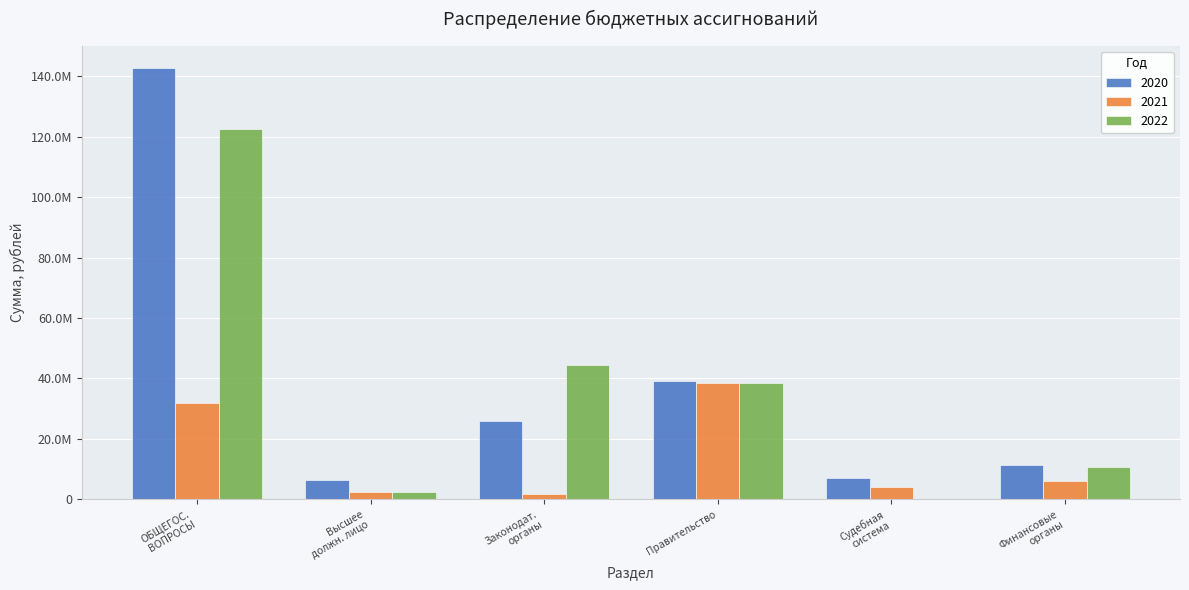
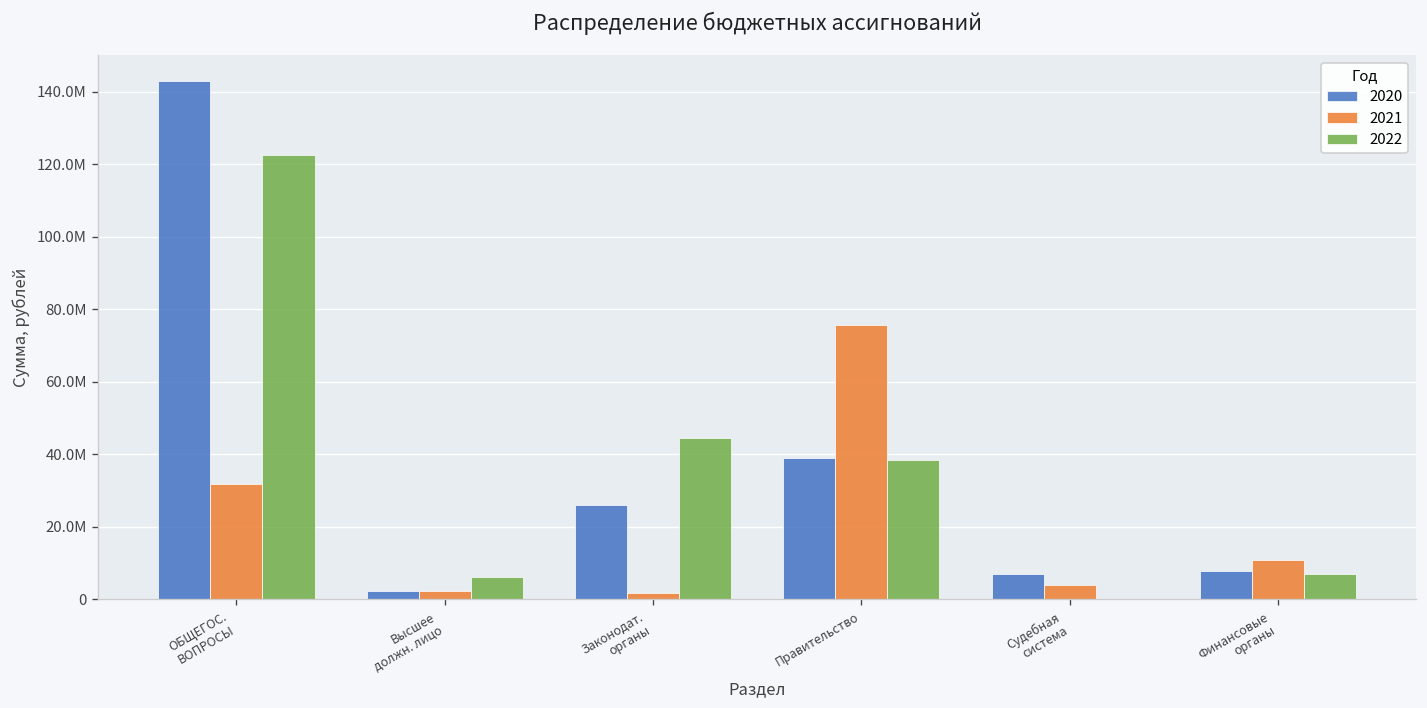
  {
    "2020": {
      "ОБЩЕГОС. ВОПРОСЫ": 143000000,
-     "Высшее должн. лицо": 7000000,
+     "Высшее должн. лицо": 2000000,
      "Законодат. органы": 26000000,
      "Правительство": 39000000,
      "Судебная система": 7000000,
-     "Финансовые органы": 11000000
+     "Финансовые органы": 8000000
    },
    "2021": {
      "ОБЩЕГОС. ВОПРОСЫ": 32000000,
      "Высшее должн. лицо": 2000000,
      "Законодат. органы": 2000000,
-     "Правительство": 38000000,
+     "Правительство": 76000000,
      "Судебная система": 4000000,
-     "Финансовые органы": 6000000
+     "Финансовые органы": 11000000
    },
    "2022": {
      "ОБЩЕГОС. ВОПРОСЫ": 122000000,
-     "Высшее должн. лицо": 2000000,
+     "Высшее должн. лицо": 6000000,
      "Законодат. органы": 44000000,
      "Правительство": 38000000,
-     "Финансовые органы": 11000000
+     "Финансовые органы": 7000000
    }
  }
